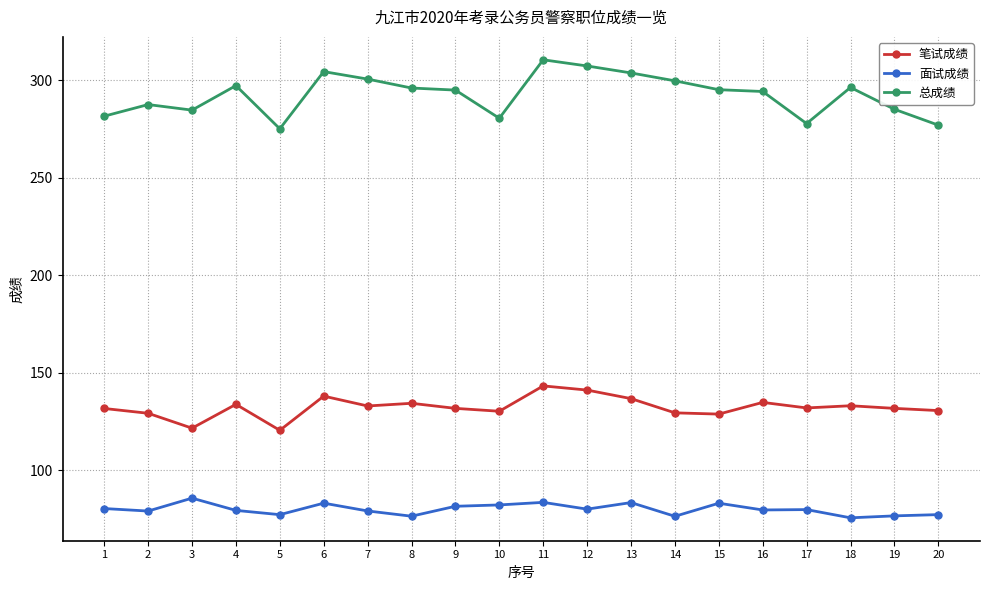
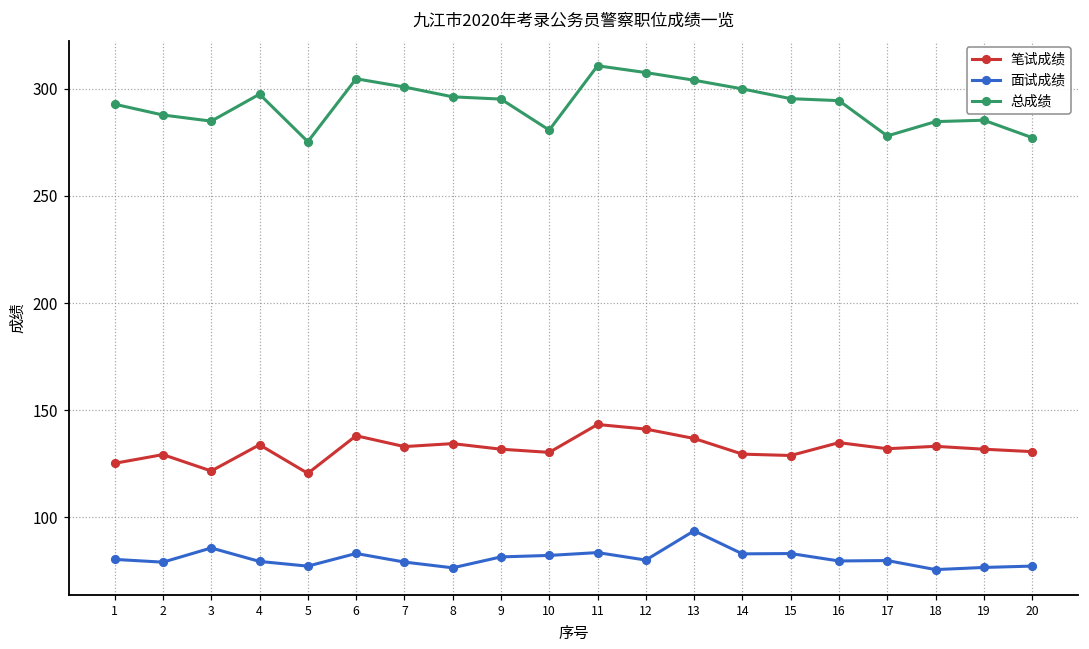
  {
    "笔试成绩": {
-     "1": 132,
+     "1": 125,
      "2": 129,
      "3": 122,
      "4": 134,
      "5": 121,
      "6": 138,
      "7": 133,
      "8": 134,
      "9": 132,
      "10": 130,
      "11": 143,
      "12": 141,
      "13": 137,
      "14": 130,
      "15": 129,
      "16": 135,
      "17": 132,
      "18": 133,
      "19": 132,
      "20": 131
    },
    "面试成绩": {
      "1": 80,
      "2": 79,
      "3": 86,
      "4": 80,
      "5": 77,
      "6": 83,
      "7": 79,
      "8": 77,
      "9": 82,
      "10": 82,
      "11": 84,
      "12": 80,
-     "13": 84,
-     "14": 76,
+     "13": 94,
+     "14": 83,
      "15": 83,
      "16": 80,
      "17": 80,
      "18": 76,
      "19": 77,
      "20": 77
    },
    "总成绩": {
-     "1": 282,
+     "1": 293,
      "2": 288,
      "3": 285,
      "4": 297,
      "5": 275,
      "6": 305,
      "7": 301,
      "8": 296,
      "9": 295,
      "10": 281,
      "11": 311,
      "12": 307,
      "13": 304,
      "14": 300,
      "15": 295,
      "16": 294,
      "17": 278,
-     "18": 296,
+     "18": 285,
      "19": 285,
      "20": 277
    }
  }
